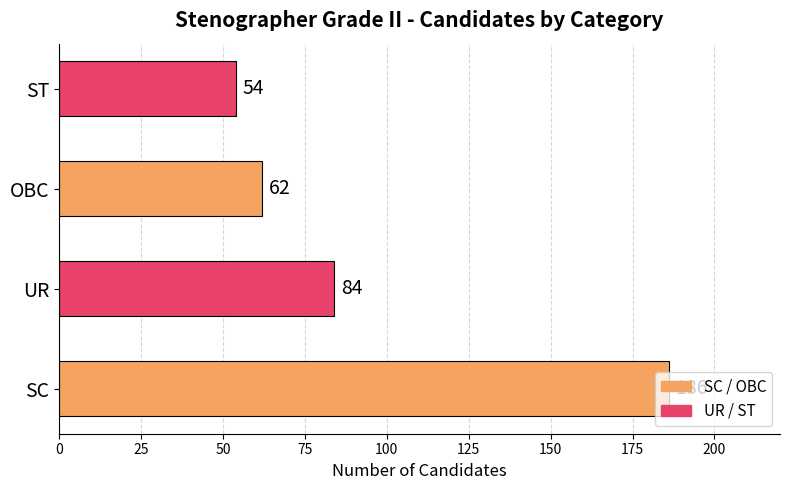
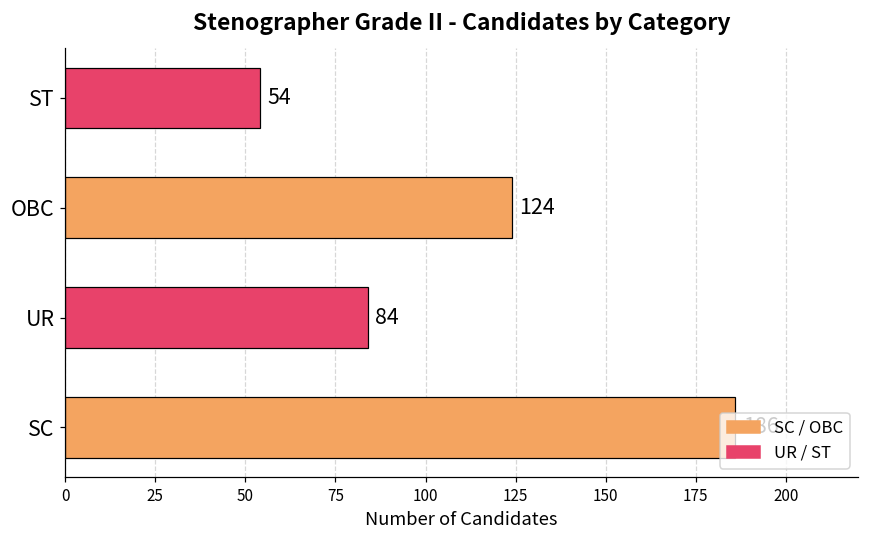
  {
    "ST": 54,
-   "OBC": 62,
+   "OBC": 124,
    "UR": 84
  }
